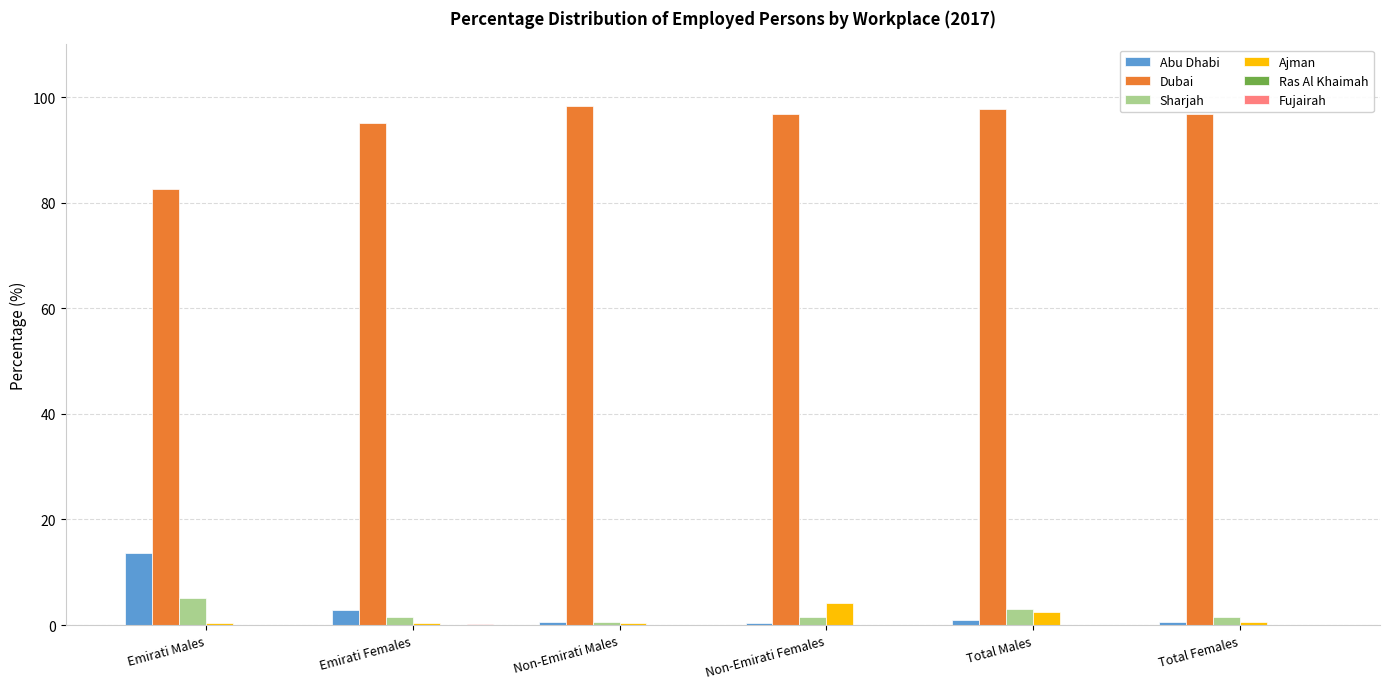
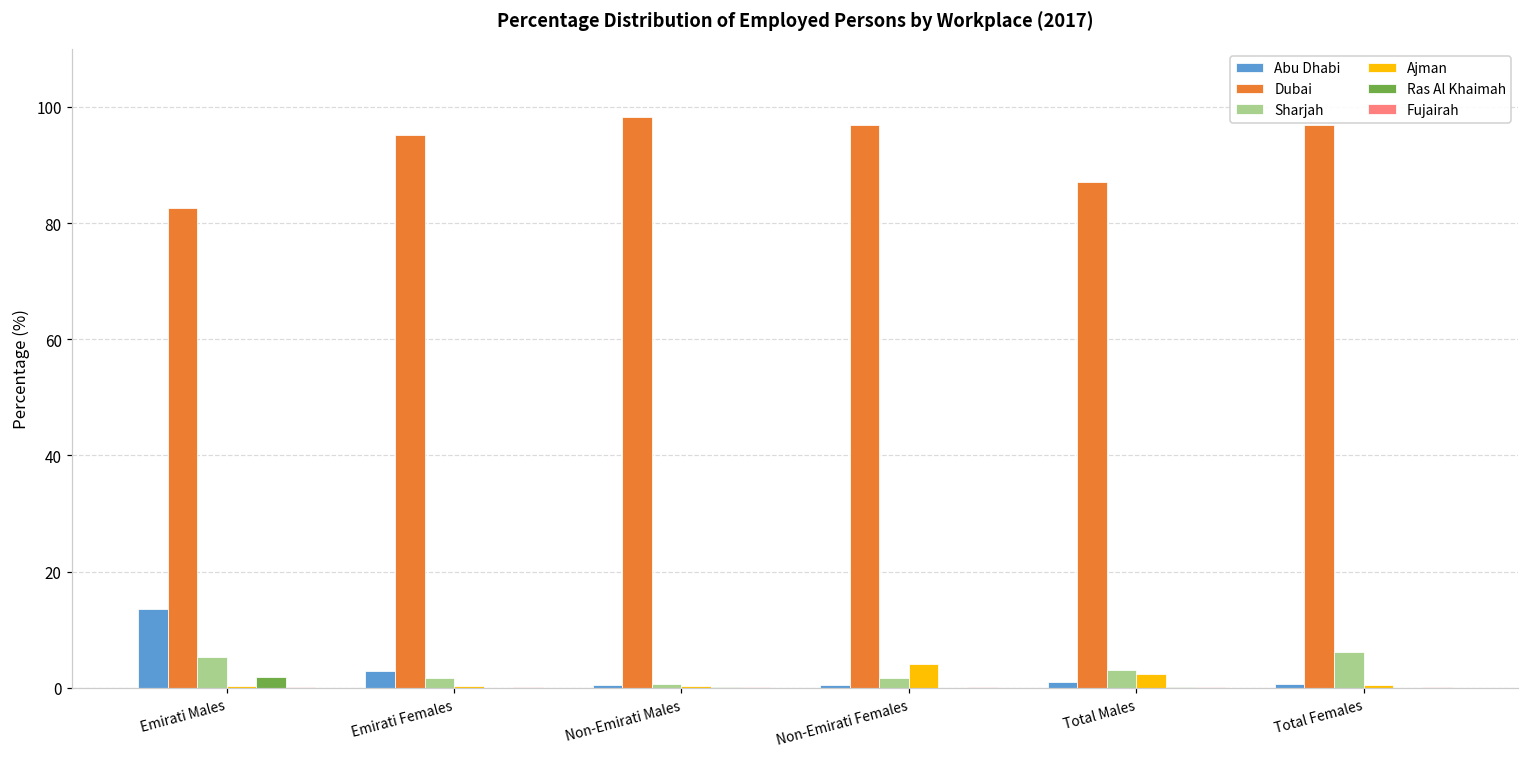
  {
    "Abu Dhabi": {
      "Emirati Males": 14,
      "Emirati Females": 3,
      "Non-Emirati Males": 1,
      "Total Males": 1,
      "Total Females": 1
    },
    "Dubai": {
      "Emirati Males": 83,
      "Emirati Females": 95,
      "Non-Emirati Males": 98,
      "Non-Emirati Females": 97,
-     "Total Males": 98,
+     "Total Males": 87,
      "Total Females": 97
    },
    "Sharjah": {
      "Emirati Males": 5,
      "Emirati Females": 2,
      "Non-Emirati Males": 1,
      "Non-Emirati Females": 2,
      "Total Males": 3,
-     "Total Females": 2
+     "Total Females": 6
    },
    "Ajman": {
      "Non-Emirati Females": 4,
      "Total Males": 2,
      "Total Females": 1
    },
    "Ras Al Khaimah": {
-     "Emirati Males": 0,
+     "Emirati Males": 2,
      "Emirati Females": 0,
      "Non-Emirati Females": 0,
      "Total Females": 0
    }
  }
